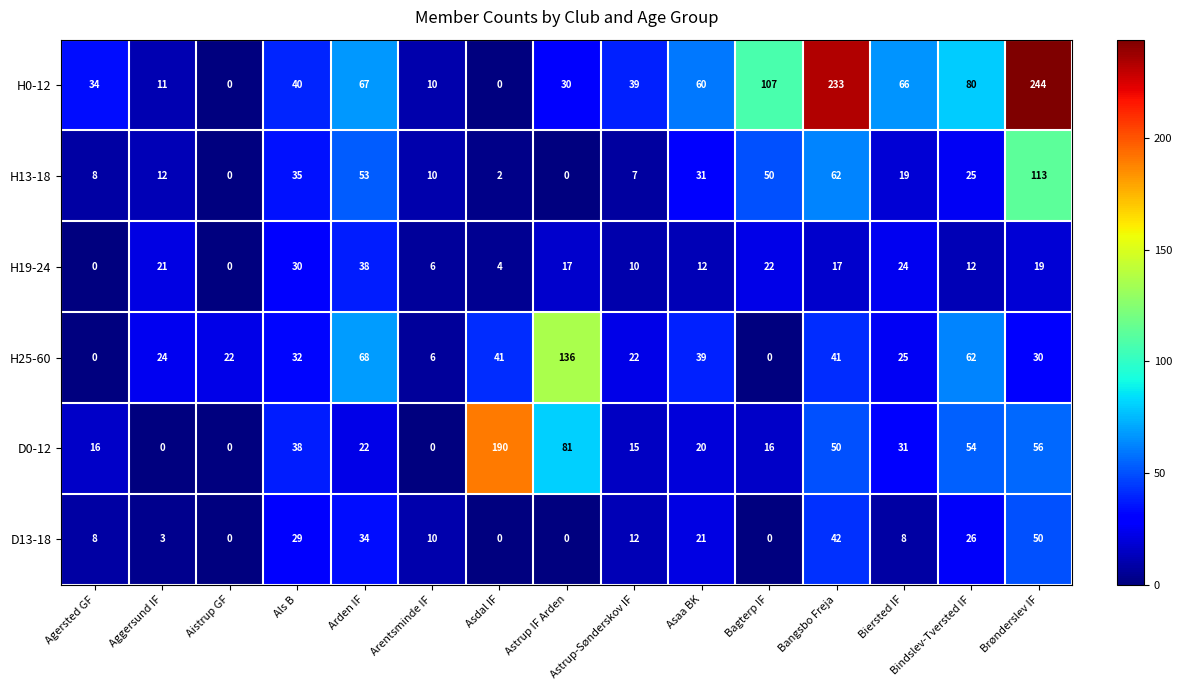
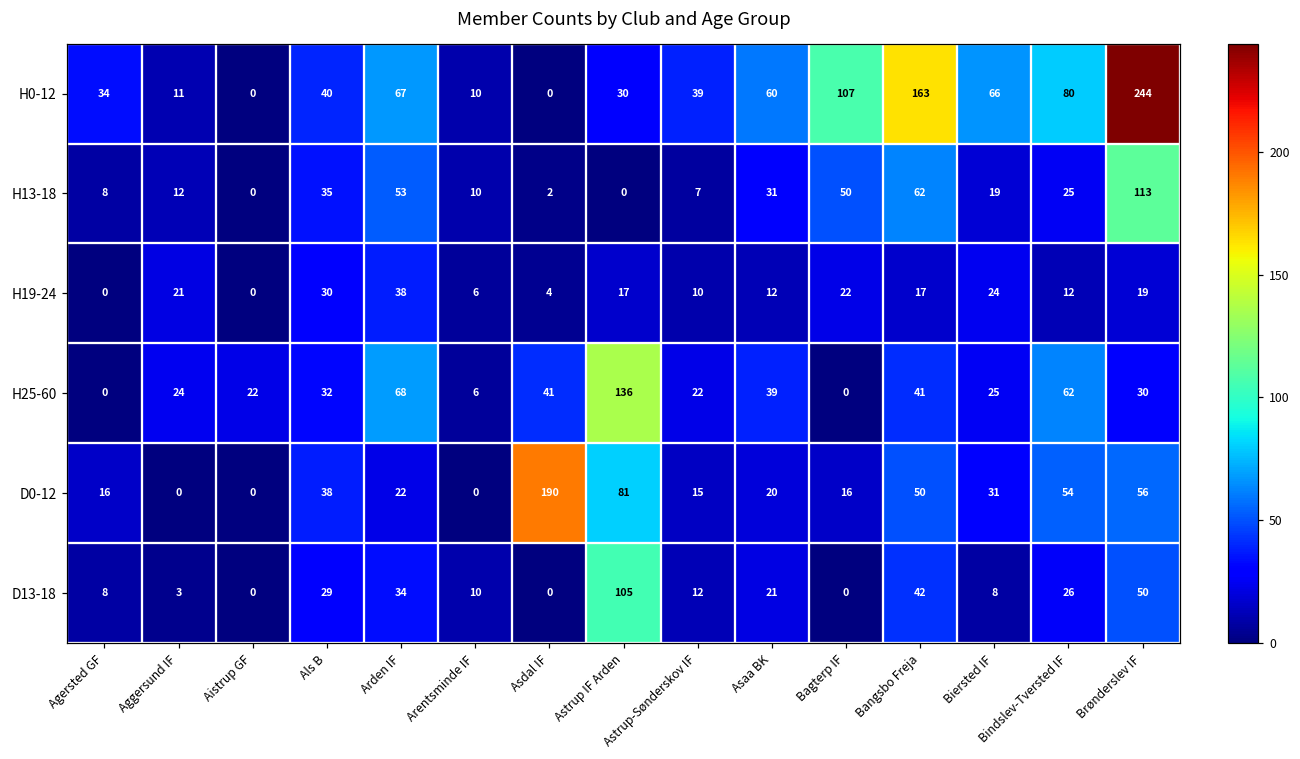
  {
    "H0-12": {
      "Agersted GF": 34,
      "Aggersund IF": 11,
      "Aistrup GF": 0,
      "Als B": 40,
      "Arden IF": 67,
      "Arentsminde IF": 10,
      "Asdal IF": 0,
      "Astrup IF Arden": 30,
      "Astrup-Sønderskov IF": 39,
      "Asaa BK": 60,
      "Bagterp IF": 107,
-     "Bangsbo Freja": 233,
+     "Bangsbo Freja": 163,
      "Biersted IF": 66,
      "Bindslev-Tversted IF": 80,
      "Brønderslev IF": 244
    },
    "H13-18": {
      "Agersted GF": 8,
      "Aggersund IF": 12,
      "Aistrup GF": 0,
      "Als B": 35,
      "Arden IF": 53,
      "Arentsminde IF": 10,
      "Asdal IF": 2,
      "Astrup IF Arden": 0,
      "Astrup-Sønderskov IF": 7,
      "Asaa BK": 31,
      "Bagterp IF": 50,
      "Bangsbo Freja": 62,
      "Biersted IF": 19,
      "Bindslev-Tversted IF": 25,
      "Brønderslev IF": 113
    },
    "H19-24": {
      "Agersted GF": 0,
      "Aggersund IF": 21,
      "Aistrup GF": 0,
      "Als B": 30,
      "Arden IF": 38,
      "Arentsminde IF": 6,
      "Asdal IF": 4,
      "Astrup IF Arden": 17,
      "Astrup-Sønderskov IF": 10,
      "Asaa BK": 12,
      "Bagterp IF": 22,
      "Bangsbo Freja": 17,
      "Biersted IF": 24,
      "Bindslev-Tversted IF": 12,
      "Brønderslev IF": 19
    },
    "H25-60": {
      "Agersted GF": 0,
      "Aggersund IF": 24,
      "Aistrup GF": 22,
      "Als B": 32,
      "Arden IF": 68,
      "Arentsminde IF": 6,
      "Asdal IF": 41,
      "Astrup IF Arden": 136,
      "Astrup-Sønderskov IF": 22,
      "Asaa BK": 39,
      "Bagterp IF": 0,
      "Bangsbo Freja": 41,
      "Biersted IF": 25,
      "Bindslev-Tversted IF": 62,
      "Brønderslev IF": 30
    },
    "D0-12": {
      "Agersted GF": 16,
      "Aggersund IF": 0,
      "Aistrup GF": 0,
      "Als B": 38,
      "Arden IF": 22,
      "Arentsminde IF": 0,
      "Asdal IF": 190,
      "Astrup IF Arden": 81,
      "Astrup-Sønderskov IF": 15,
      "Asaa BK": 20,
      "Bagterp IF": 16,
      "Bangsbo Freja": 50,
      "Biersted IF": 31,
      "Bindslev-Tversted IF": 54,
      "Brønderslev IF": 56
    },
    "D13-18": {
      "Agersted GF": 8,
      "Aggersund IF": 3,
      "Aistrup GF": 0,
      "Als B": 29,
      "Arden IF": 34,
      "Arentsminde IF": 10,
      "Asdal IF": 0,
-     "Astrup IF Arden": 0,
+     "Astrup IF Arden": 105,
      "Astrup-Sønderskov IF": 12,
      "Asaa BK": 21,
      "Bagterp IF": 0,
      "Bangsbo Freja": 42,
      "Biersted IF": 8,
      "Bindslev-Tversted IF": 26,
      "Brønderslev IF": 50
    }
  }
